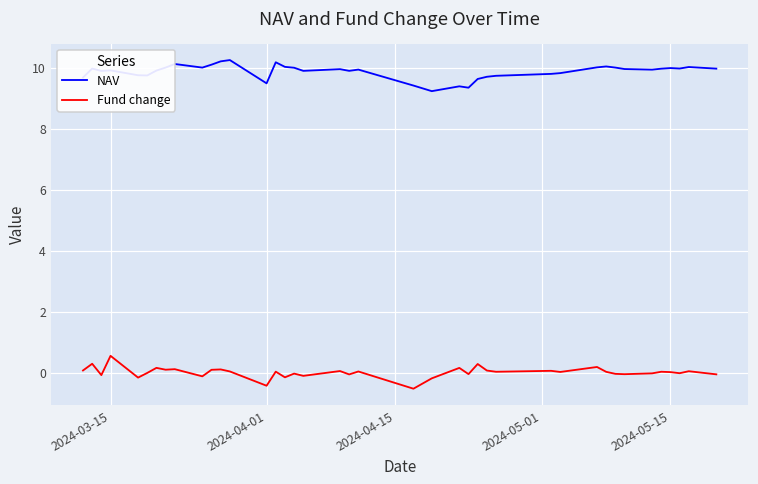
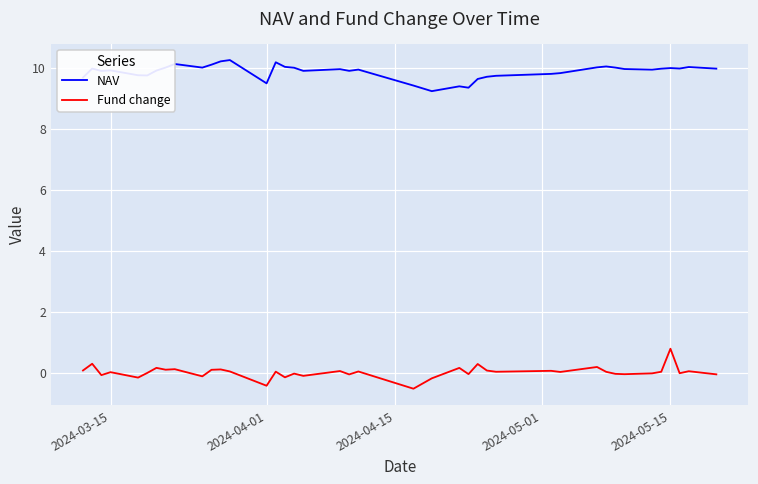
  {
    "NAV": {
      "2024-04-01": 9.5,
      "2024-05-15": 10.0
    },
    "Fund change": {
-     "2024-03-15": 0.6,
+     "2024-03-15": 0.0,
      "2024-04-01": -0.4,
-     "2024-05-15": 0.0
+     "2024-05-15": 0.8
    }
  }
